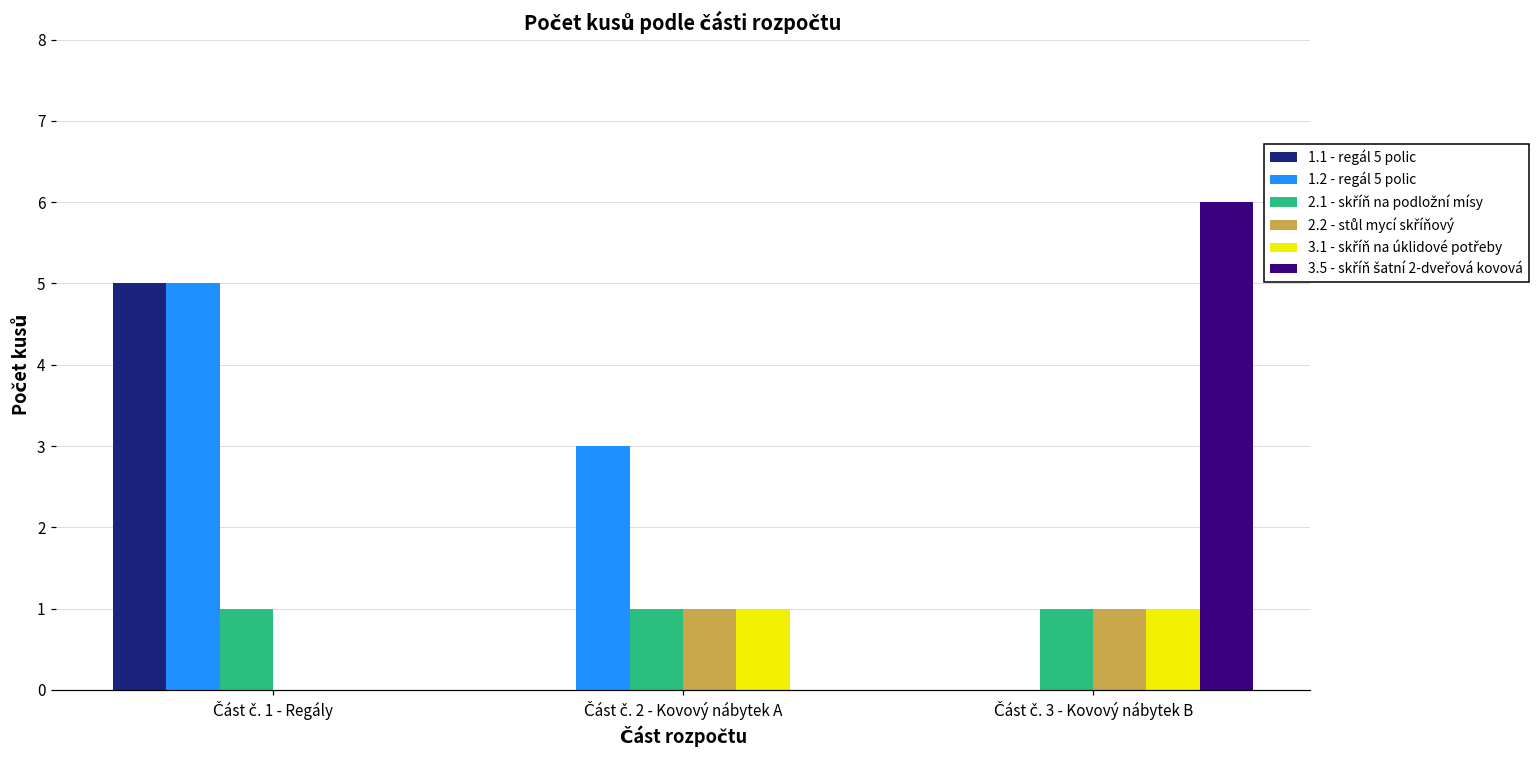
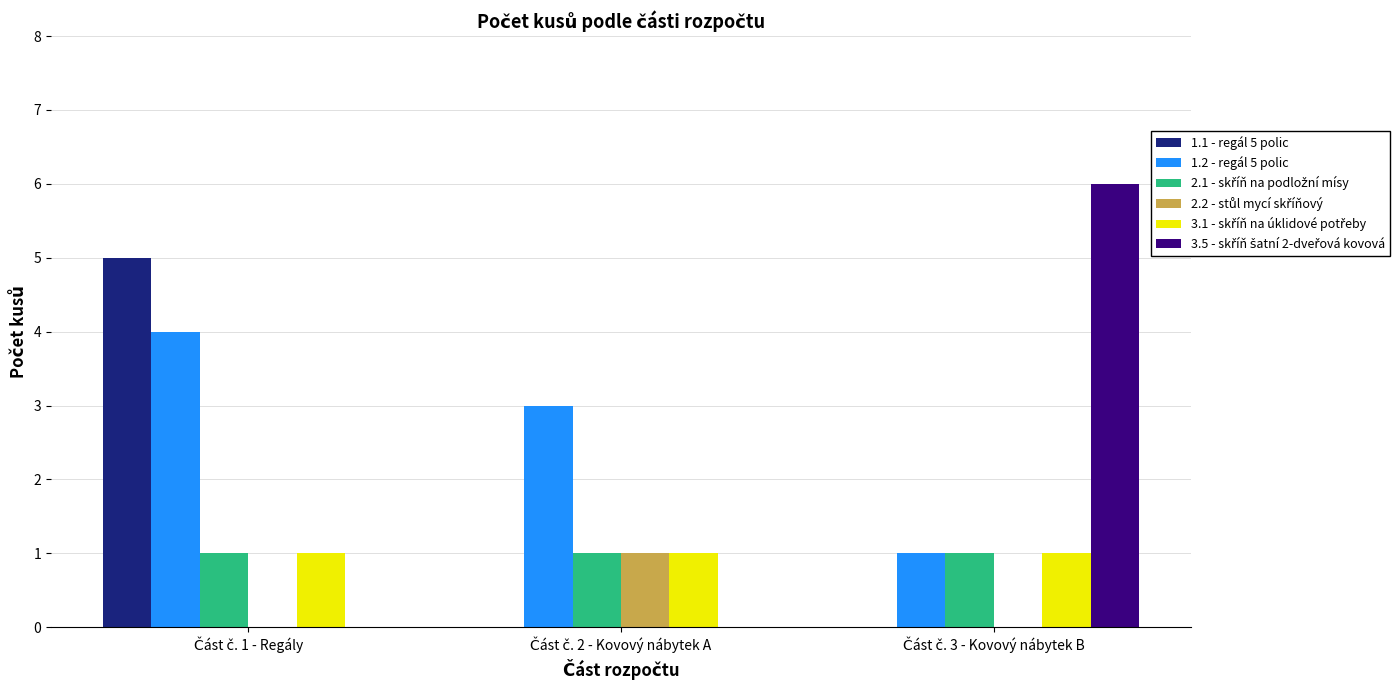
  {
    "1.2 - regál 5 polic": {
-     "Část č. 1 - Regály": 5,
+     "Část č. 1 - Regály": 4,
      "Část č. 2 - Kovový nábytek A": 3,
-     "Část č. 3 - Kovový nábytek B": 0
+     "Část č. 3 - Kovový nábytek B": 1
    },
    "2.1 - skříň na podložní mísy": {
      "Část č. 1 - Regály": 1,
      "Část č. 2 - Kovový nábytek A": 1,
      "Část č. 3 - Kovový nábytek B": 1
    },
    "2.2 - stůl mycí skříňový": {
      "Část č. 1 - Regály": 0,
      "Část č. 2 - Kovový nábytek A": 1,
-     "Část č. 3 - Kovový nábytek B": 1
+     "Část č. 3 - Kovový nábytek B": 0
    },
    "3.1 - skříň na úklidové potřeby": {
-     "Část č. 1 - Regály": 0,
+     "Část č. 1 - Regály": 1,
      "Část č. 2 - Kovový nábytek A": 1,
      "Část č. 3 - Kovový nábytek B": 1
    }
  }
